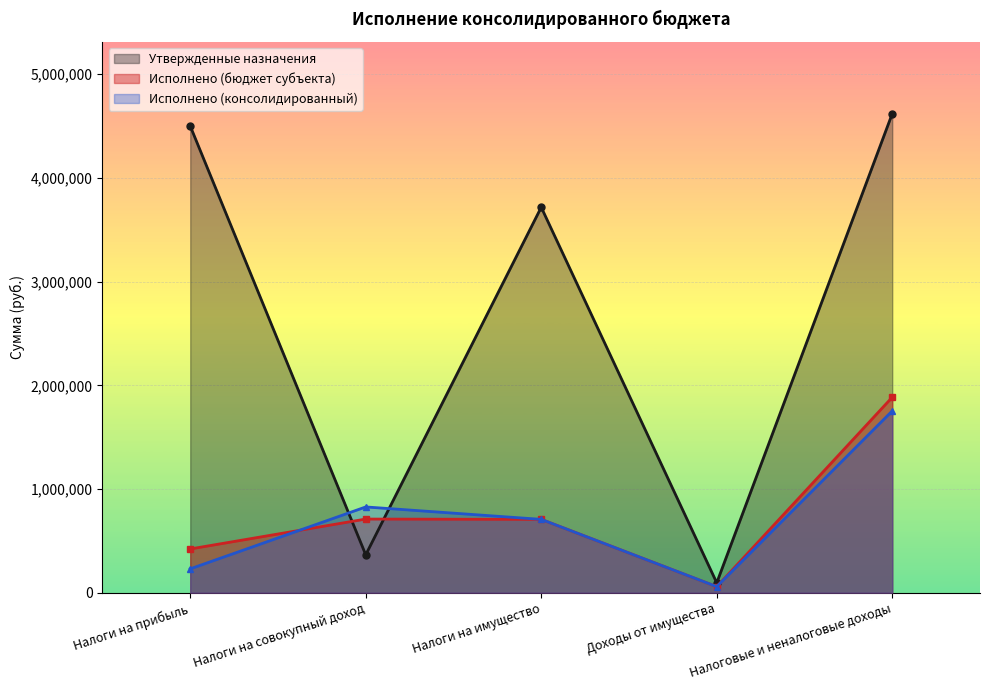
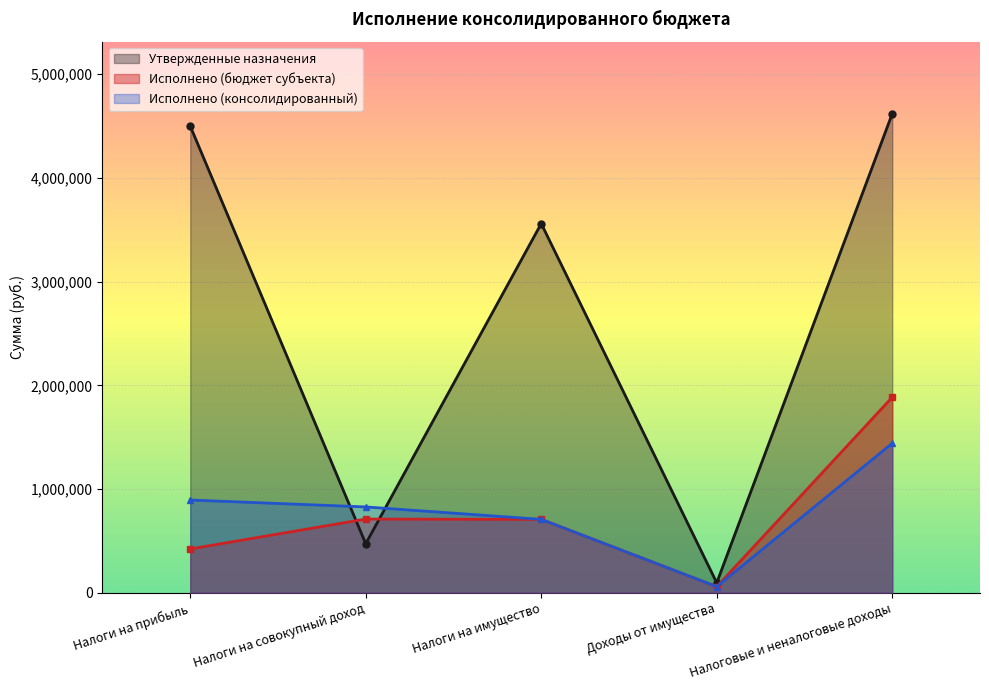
  {
    "Утвержденные назначения": {
      "Налоги на прибыль": "4,500,000",
-     "Налоги на совокупный доход": "370,000",
-     "Налоги на имущество": "3,720,000",
+     "Налоги на совокупный доход": "470,000",
+     "Налоги на имущество": "3,560,000",
      "Доходы от имущества": "100,000",
      "Налоговые и неналоговые доходы": "4,620,000"
    },
    "Исполнено (бюджет субъекта)": {
      "Налоги на прибыль": "420,000",
      "Налоги на совокупный доход": "710,000",
      "Налоговые и неналоговые доходы": "1,890,000"
    },
    "Исполнено (консолидированный)": {
-     "Налоги на прибыль": "230,000",
+     "Налоги на прибыль": "890,000",
      "Налоги на совокупный доход": "830,000",
-     "Налоговые и неналоговые доходы": "1,750,000"
+     "Налоговые и неналоговые доходы": "1,440,000"
    }
  }
